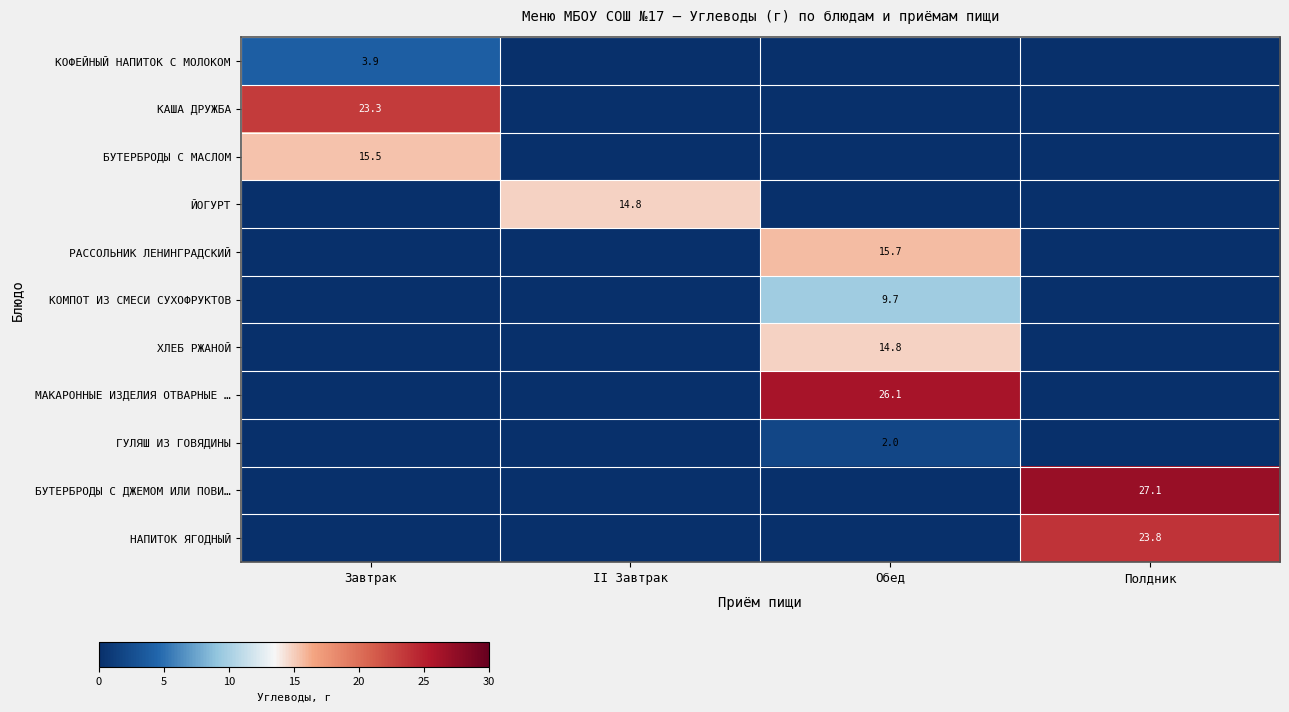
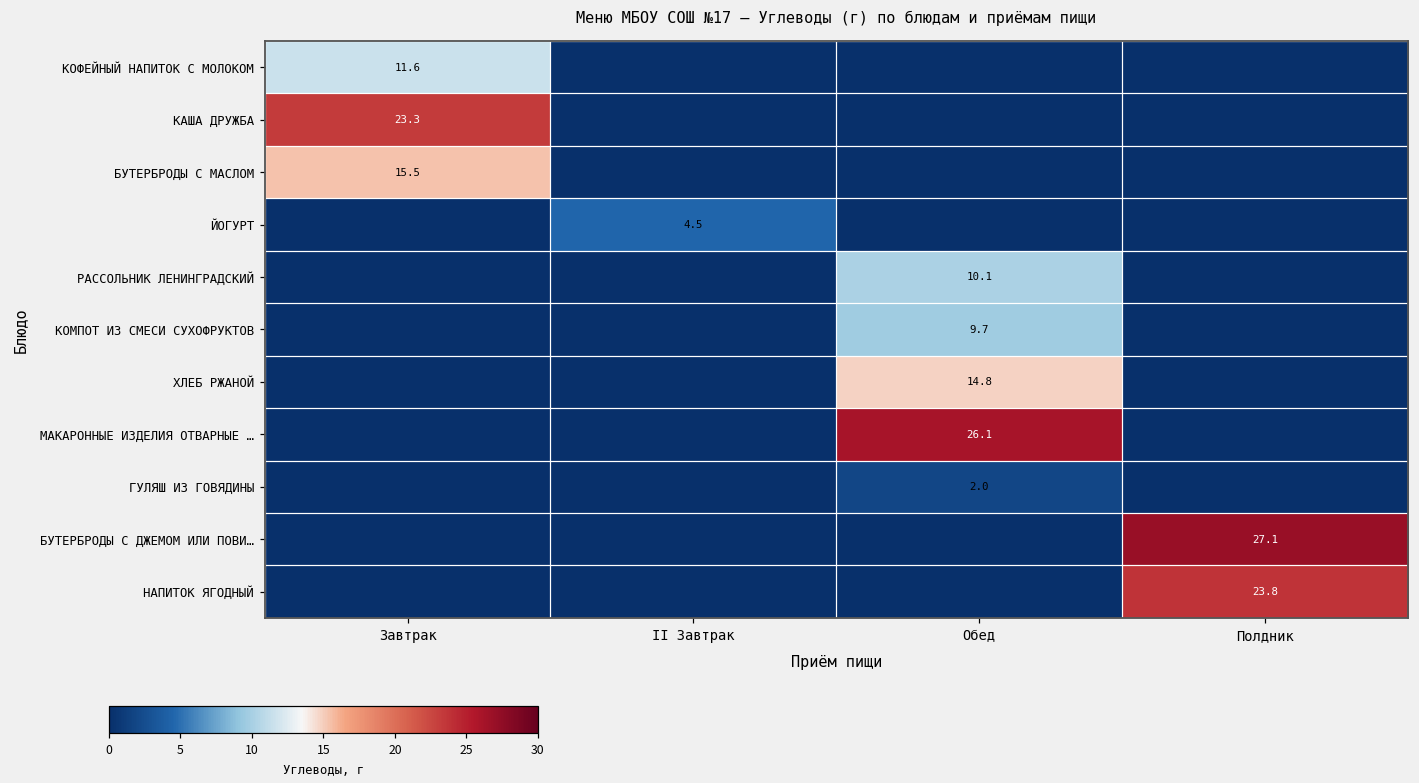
  {
    "КОФЕЙНЫЙ НАПИТОК С МОЛОКОМ": {
-     "Завтрак": 3.9
+     "Завтрак": 11.6
    },
    "КАША ДРУЖБА": {
      "Завтрак": 23.3
    },
    "БУТЕРБРОДЫ С МАСЛОМ": {
      "Завтрак": 15.5
    },
    "ЙОГУРТ": {
-     "II Завтрак": 14.8
+     "II Завтрак": 4.5
    },
    "РАССОЛЬНИК ЛЕНИНГРАДСКИЙ": {
-     "Обед": 15.7
+     "Обед": 10.1
    },
    "КОМПОТ ИЗ СМЕСИ СУХОФРУКТОВ": {
      "Обед": 9.7
    },
    "ХЛЕБ РЖАНОЙ": {
      "Обед": 14.8
    },
    "МАКАРОННЫЕ ИЗДЕЛИЯ ОТВАРНЫЕ …": {
      "Обед": 26.1
    },
    "ГУЛЯШ ИЗ ГОВЯДИНЫ": {
      "Обед": 2.0
    },
    "БУТЕРБРОДЫ С ДЖЕМОМ ИЛИ ПОВИ…": {
      "Полдник": 27.1
    },
    "НАПИТОК ЯГОДНЫЙ": {
      "Полдник": 23.8
    }
  }
